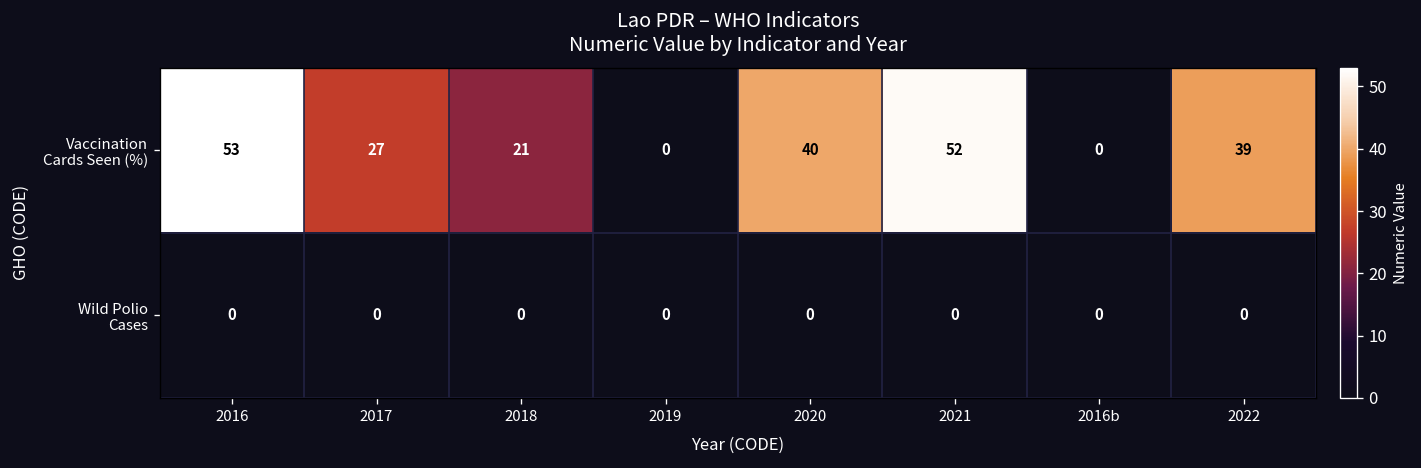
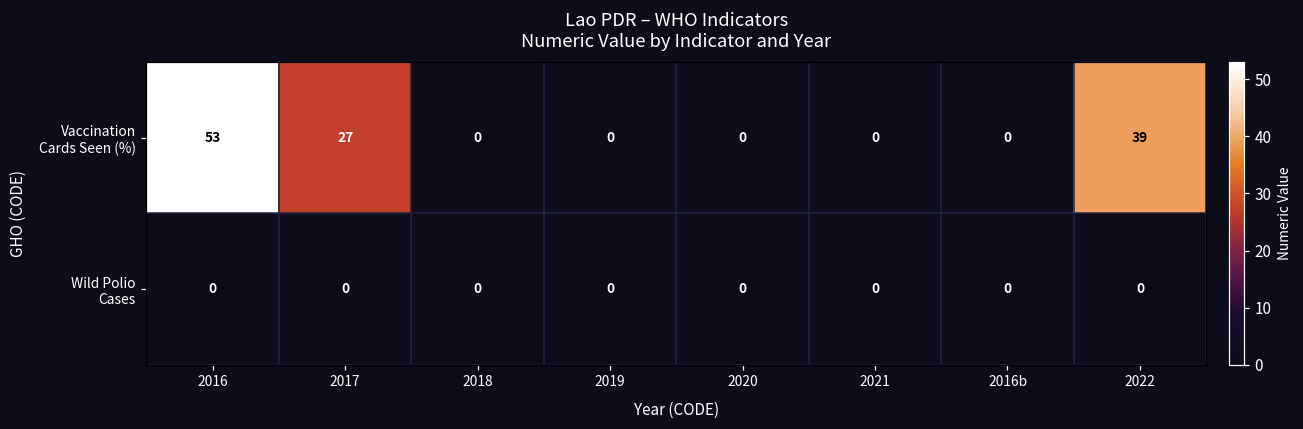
  {
    "Vaccination Cards Seen (%)": {
      "2016": 53,
      "2017": 27,
-     "2018": 21,
+     "2018": 0,
      "2019": 0,
-     "2020": 40,
-     "2021": 52,
+     "2020": 0,
+     "2021": 0,
      "2016b": 0,
      "2022": 39
    },
    "Wild Polio Cases": {
      "2016": 0,
      "2017": 0,
      "2018": 0,
      "2019": 0,
      "2020": 0,
      "2021": 0,
      "2016b": 0,
      "2022": 0
    }
  }
